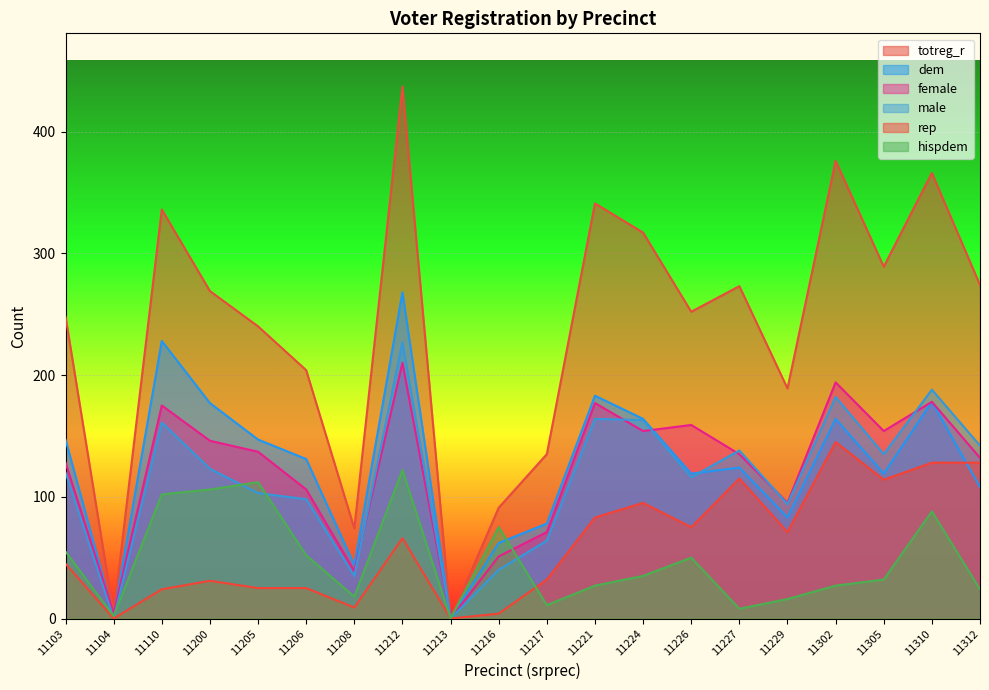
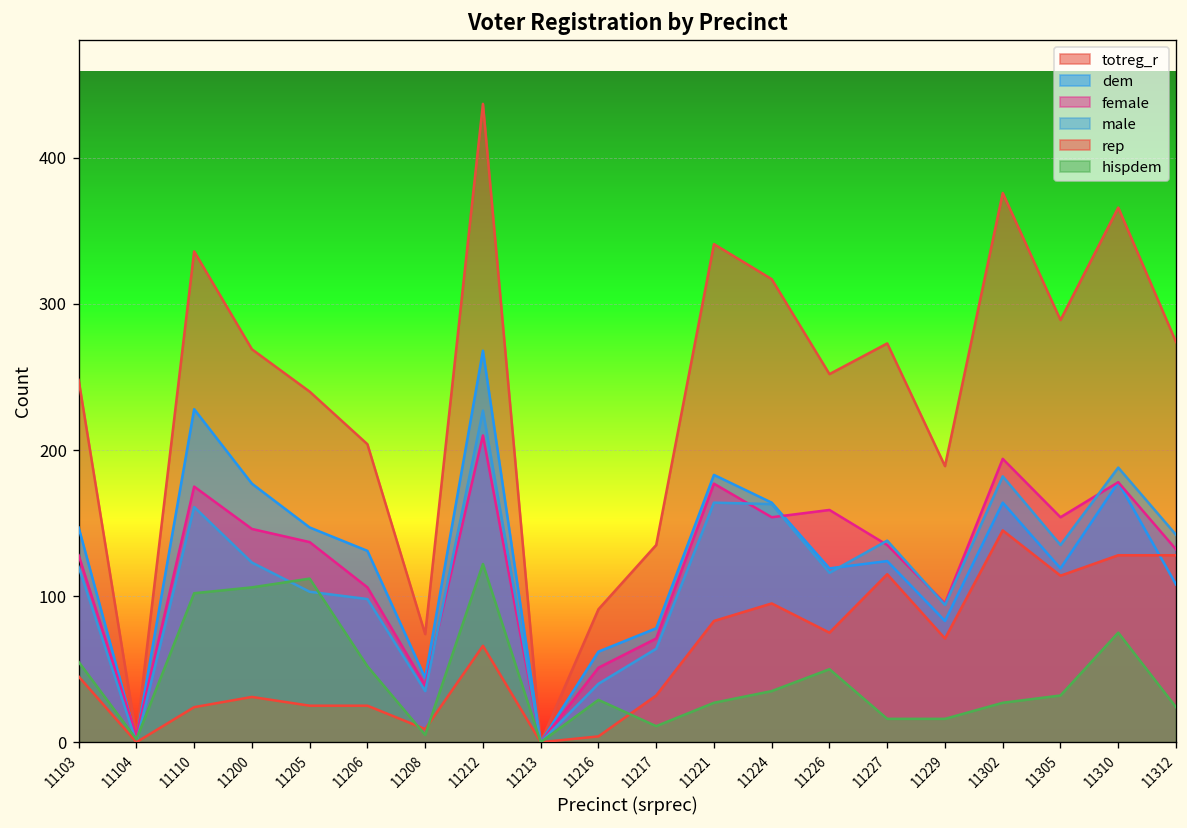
  {
    "female": {
      "11103": 128,
      "11110": 175,
      "11200": 146,
      "11205": 137,
      "11206": 106,
      "11208": 39,
      "11212": 210,
      "11216": 51,
      "11217": 71,
      "11221": 177,
      "11224": 154,
      "11226": 159,
      "11227": 135,
      "11302": 194,
      "11305": 154,
      "11312": 132
    },
    "hispdem": {
      "11103": 55,
      "11110": 102,
      "11200": 106,
      "11205": 112,
      "11206": 52,
-     "11208": 18,
+     "11208": 5,
      "11212": 122,
-     "11216": 75,
+     "11216": 29,
      "11217": 11,
      "11221": 27,
      "11224": 35,
      "11226": 50,
-     "11227": 8,
+     "11227": 16,
      "11229": 16,
      "11302": 27,
      "11305": 32,
-     "11310": 88,
+     "11310": 75,
      "11312": 24
    }
  }
